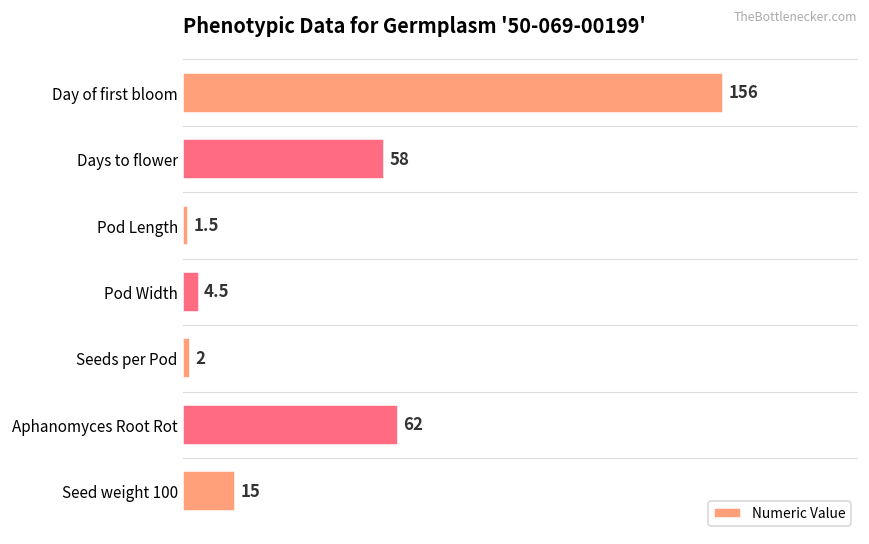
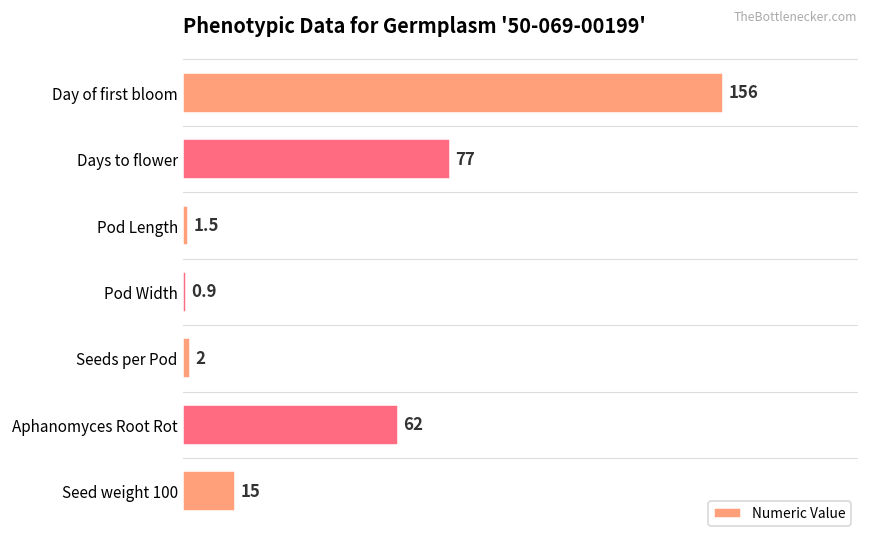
  {
    "Day of first bloom": 156,
-   "Days to flower": 58,
+   "Days to flower": 77,
    "Pod Length": 1.5,
-   "Pod Width": 4.5,
+   "Pod Width": 0.9,
    "Seeds per Pod": 2,
    "Aphanomyces Root Rot": 62,
    "Seed weight 100": 15
  }
